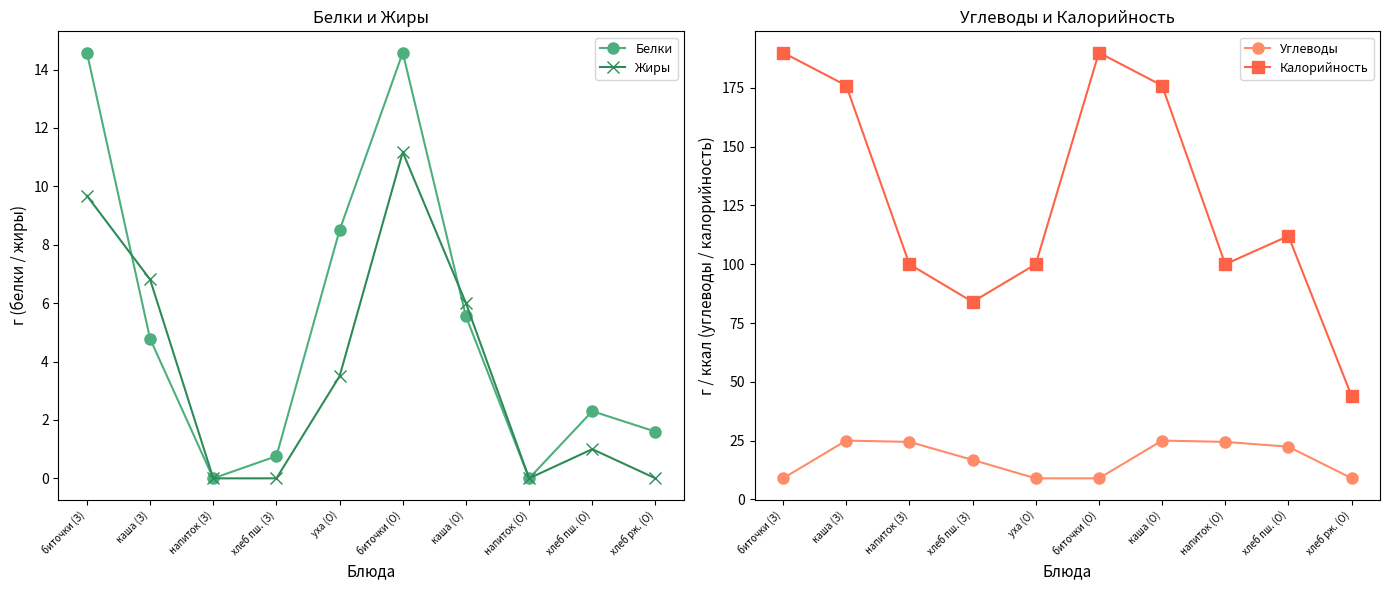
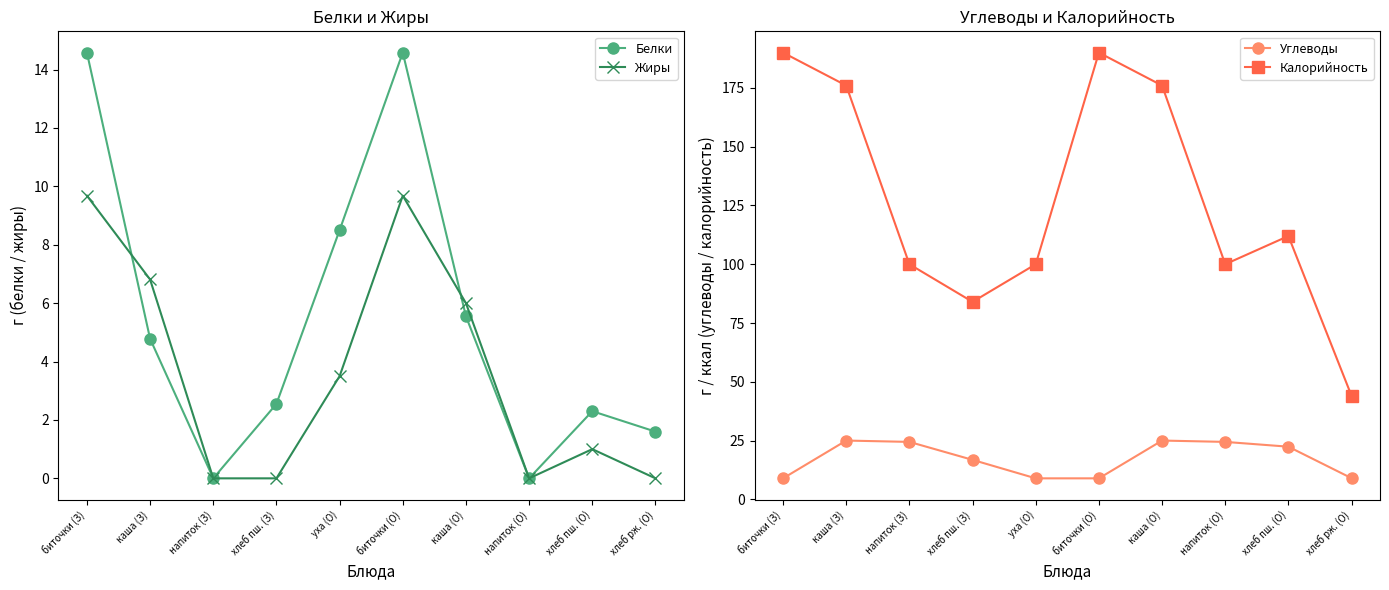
  {
    "Белки и Жиры": {
      "Белки": {
        "биточки (З)": 14.6,
        "каша (З)": 4.8,
-       "хлеб пш. (З)": 0.8,
+       "хлеб пш. (З)": 2.6,
        "уха (О)": 8.5,
        "биточки (О)": 14.6,
        "каша (О)": 5.6,
        "хлеб пш. (О)": 2.3,
        "хлеб рж. (О)": 1.6
      },
      "Жиры": {
        "биточки (З)": 9.7,
        "каша (З)": 6.8,
        "хлеб пш. (З)": 0.0,
        "уха (О)": 3.5,
-       "биточки (О)": 11.2,
+       "биточки (О)": 9.7,
        "каша (О)": 6.0,
        "хлеб пш. (О)": 1.0,
        "хлеб рж. (О)": 0.0
      }
    }
  }
